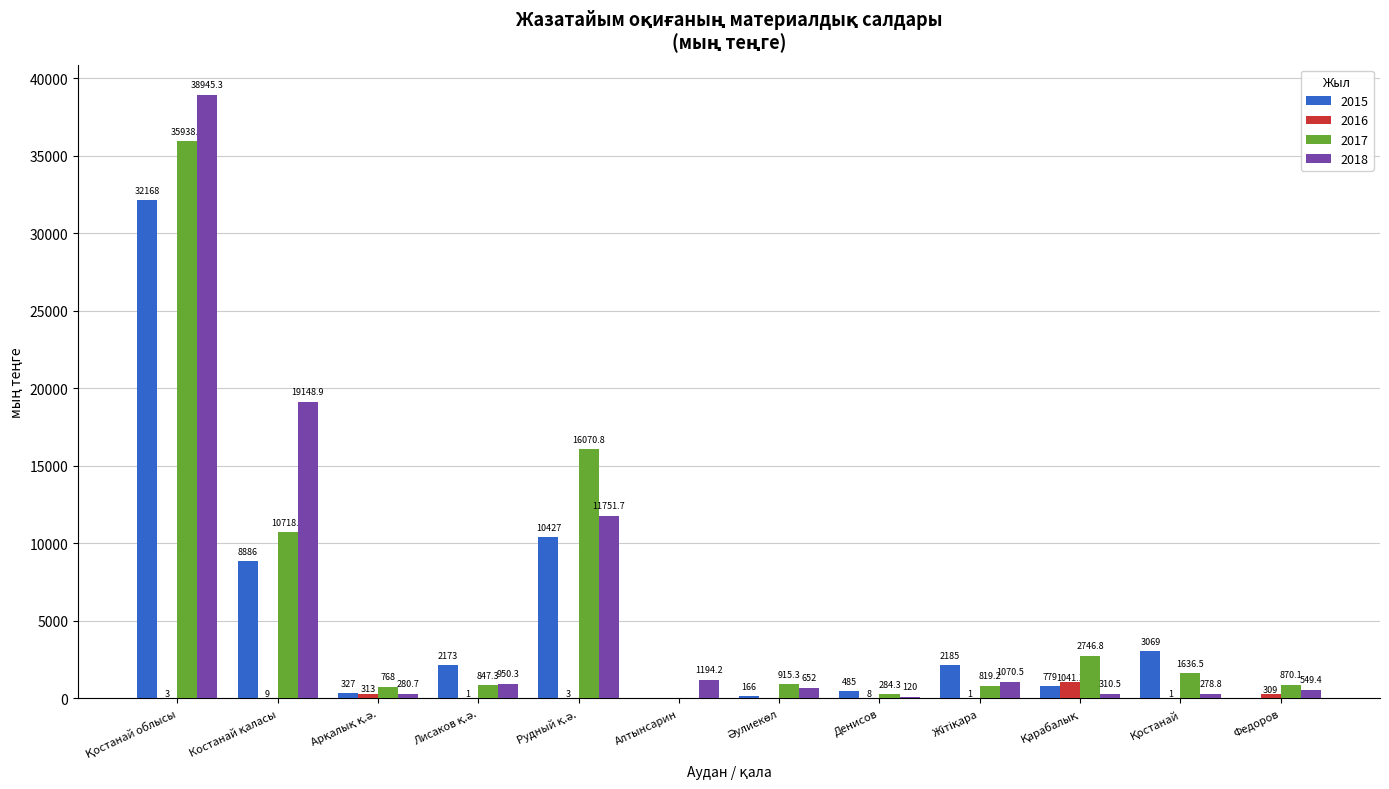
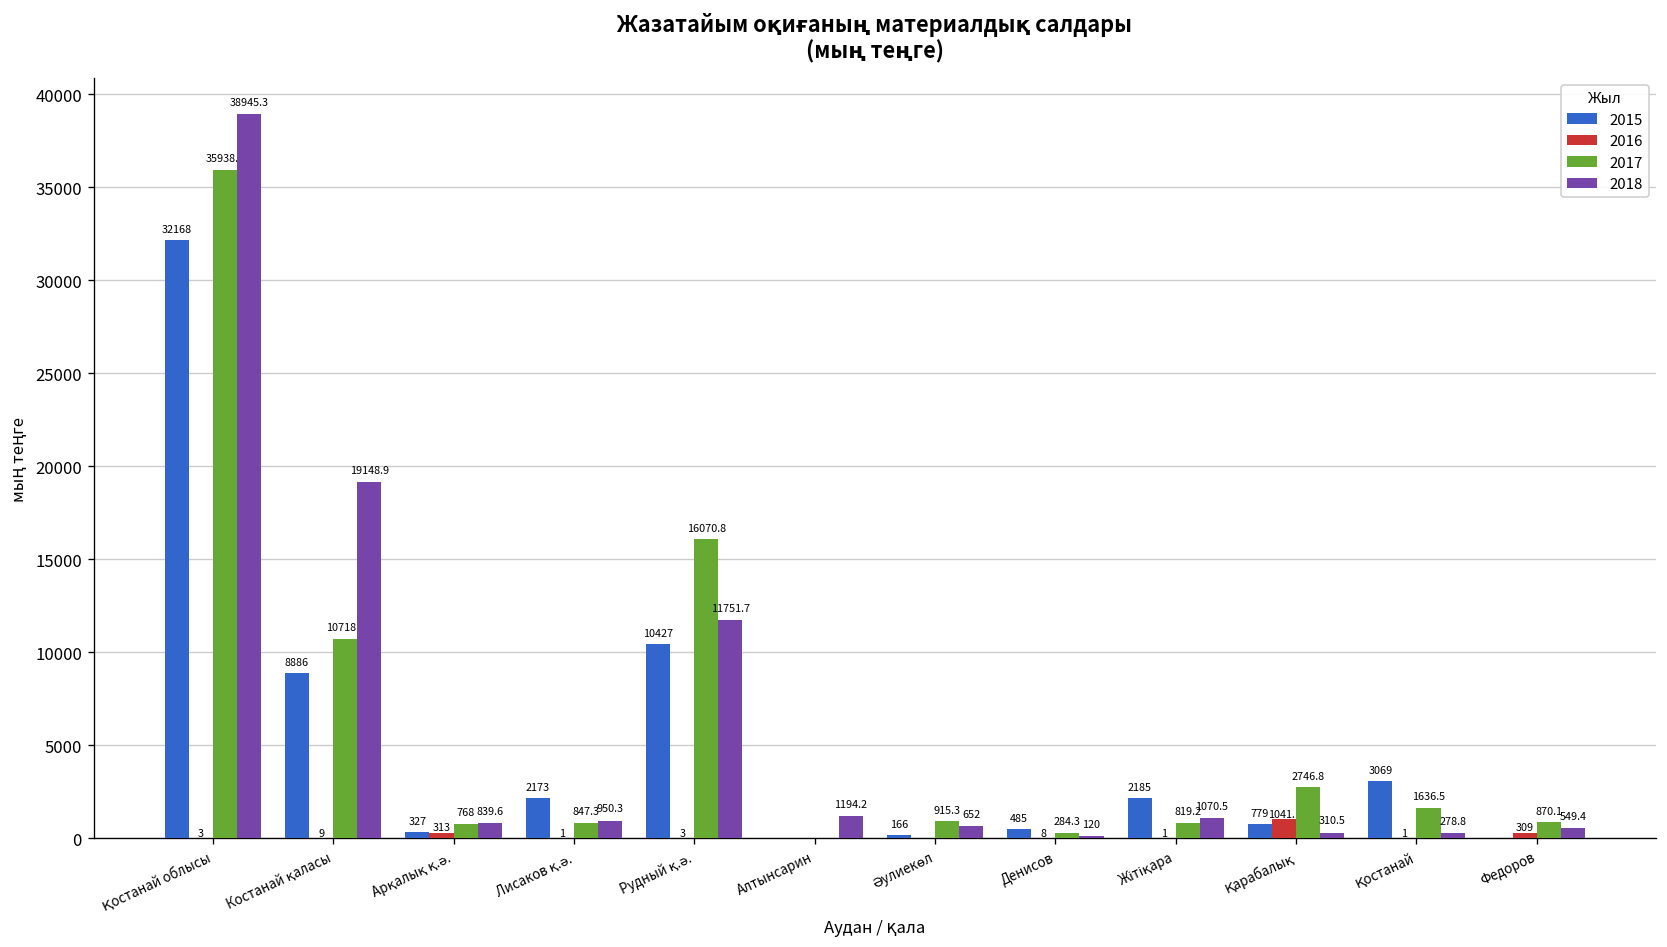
  {
    "2015": {
      "Қостанай облысы": 32168,
      "Костанай қаласы": 8886,
      "Арқалық қ.ә.": 327,
      "Лисаков қ.ә.": 2173,
      "Рудный қ.ә.": 10427,
      "Әулиекөл": 166,
      "Денисов": 485,
      "Жітіқара": 2185,
      "Қарабалық": 779,
      "Қостанай": 3069
    },
    "2016": {
      "Қостанай облысы": 3,
      "Костанай қаласы": 9,
      "Арқалық қ.ә.": 313,
      "Лисаков қ.ә.": 1,
      "Рудный қ.ә.": 3,
      "Денисов": 8,
      "Жітіқара": 1,
      "Қарабалық": 1041.1,
      "Қостанай": 1,
      "Федоров": 309
    },
    "2017": {
      "Қостанай облысы": 35938.7,
      "Костанай қаласы": 10718.9,
      "Арқалық қ.ә.": 768,
      "Лисаков қ.ә.": 847.3,
      "Рудный қ.ә.": 16070.8,
      "Әулиекөл": 915.3,
      "Денисов": 284.3,
      "Жітіқара": 819.2,
      "Қарабалық": 2746.8,
      "Қостанай": 1636.5,
      "Федоров": 870.1
    },
    "2018": {
      "Қостанай облысы": 38945.3,
      "Костанай қаласы": 19148.9,
-     "Арқалық қ.ә.": 280.7,
+     "Арқалық қ.ә.": 839.6,
      "Лисаков қ.ә.": 950.3,
      "Рудный қ.ә.": 11751.7,
      "Алтынсарин": 1194.2,
      "Әулиекөл": 652,
      "Денисов": 120,
      "Жітіқара": 1070.5,
      "Қарабалық": 310.5,
      "Қостанай": 278.8,
      "Федоров": 549.4
    }
  }
